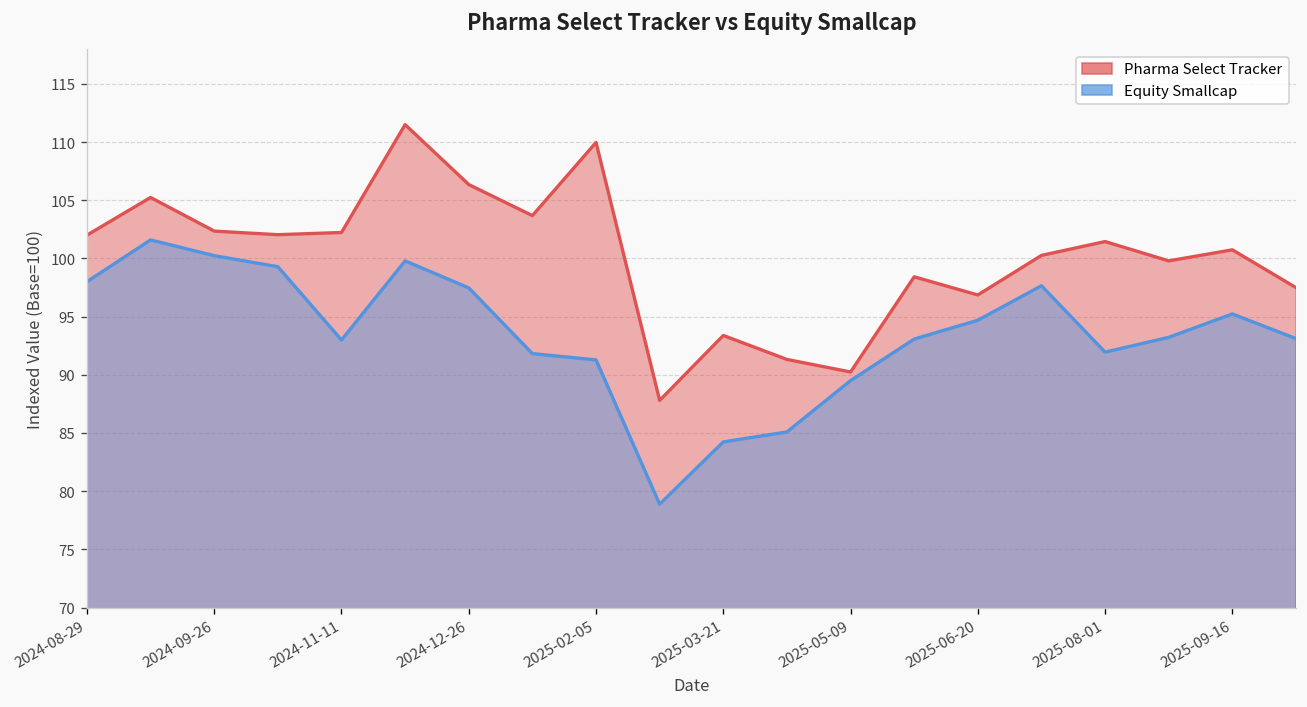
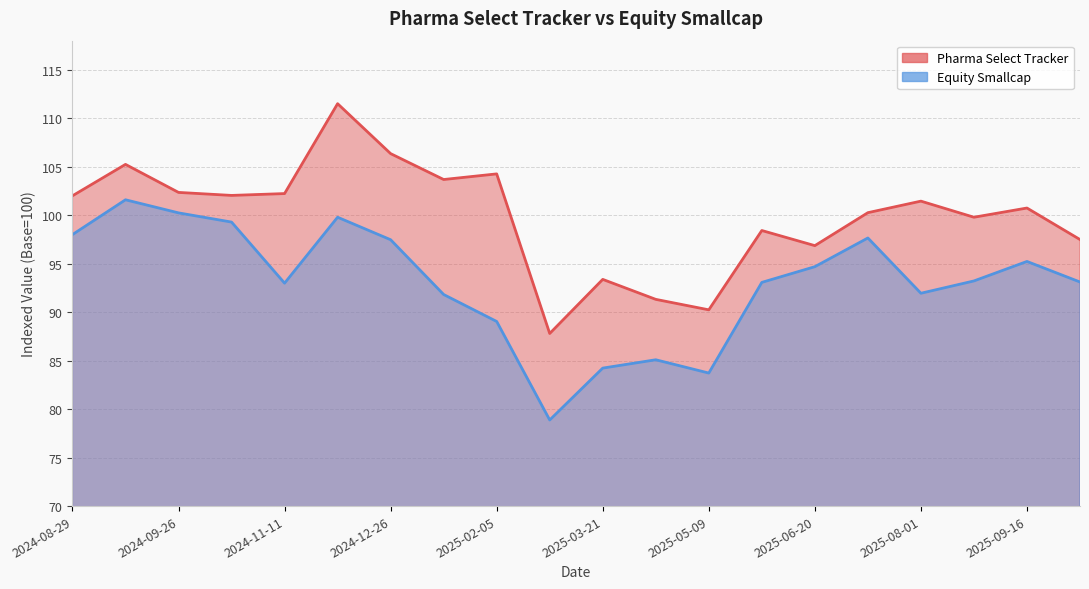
  {
    "Pharma Select Tracker": {
      "2024-08-29": 102,
      "2024-09-26": 102,
      "2024-11-11": 102,
      "2024-12-26": 106,
-     "2025-02-05": 110,
+     "2025-02-05": 104,
      "2025-03-21": 93,
      "2025-05-09": 90,
      "2025-06-20": 97,
      "2025-08-01": 101,
      "2025-09-16": 101
    },
    "Equity Smallcap": {
      "2024-08-29": 98,
      "2024-09-26": 100,
      "2024-11-11": 93,
      "2024-12-26": 97,
-     "2025-02-05": 91,
+     "2025-02-05": 89,
      "2025-03-21": 84,
-     "2025-05-09": 90,
+     "2025-05-09": 84,
      "2025-06-20": 95,
      "2025-08-01": 92,
      "2025-09-16": 95
    }
  }
